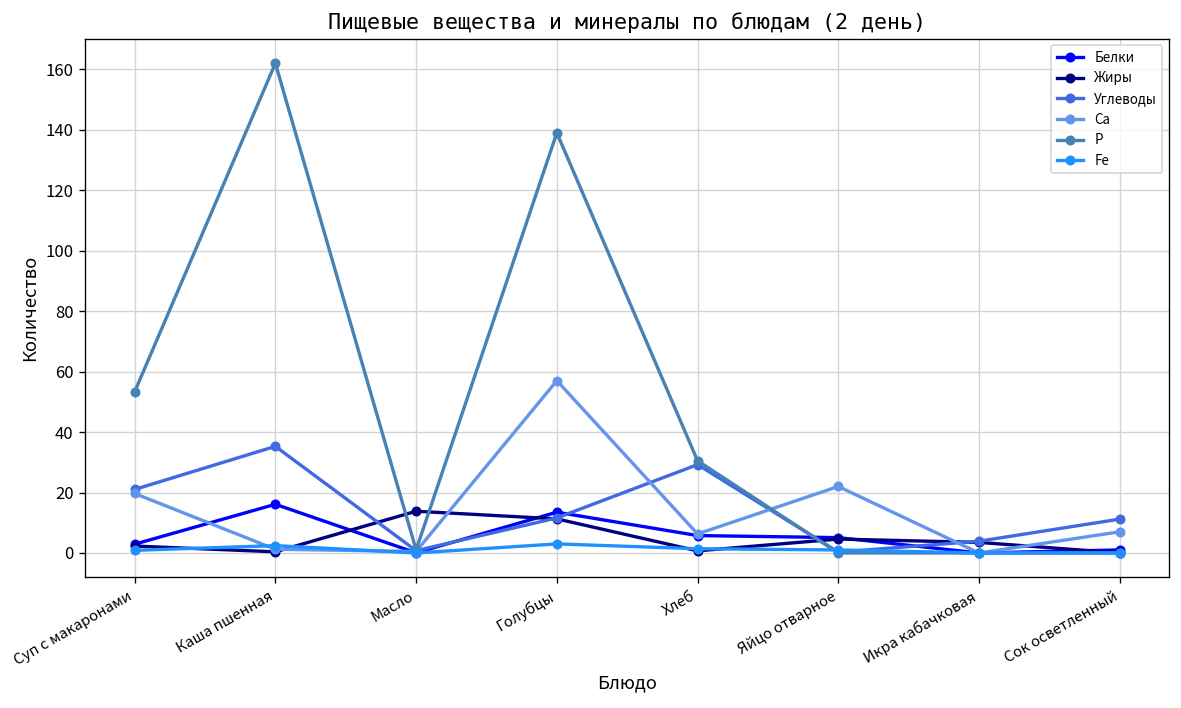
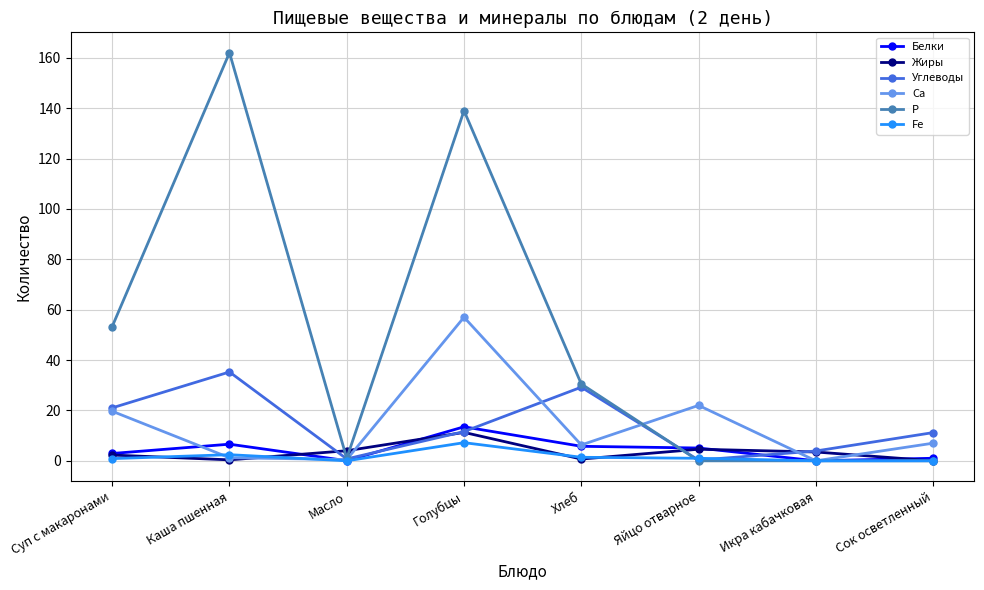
  {
    "Белки": {
-     "Каша пшенная": 16,
+     "Каша пшенная": 7,
      "Голубцы": 14
    },
    "Жиры": {
-     "Масло": 14
+     "Масло": 4
    },
    "Fe": {
      "Суп с макаронами": 1,
      "Каша пшенная": 2,
-     "Голубцы": 3
+     "Голубцы": 7
    }
  }
